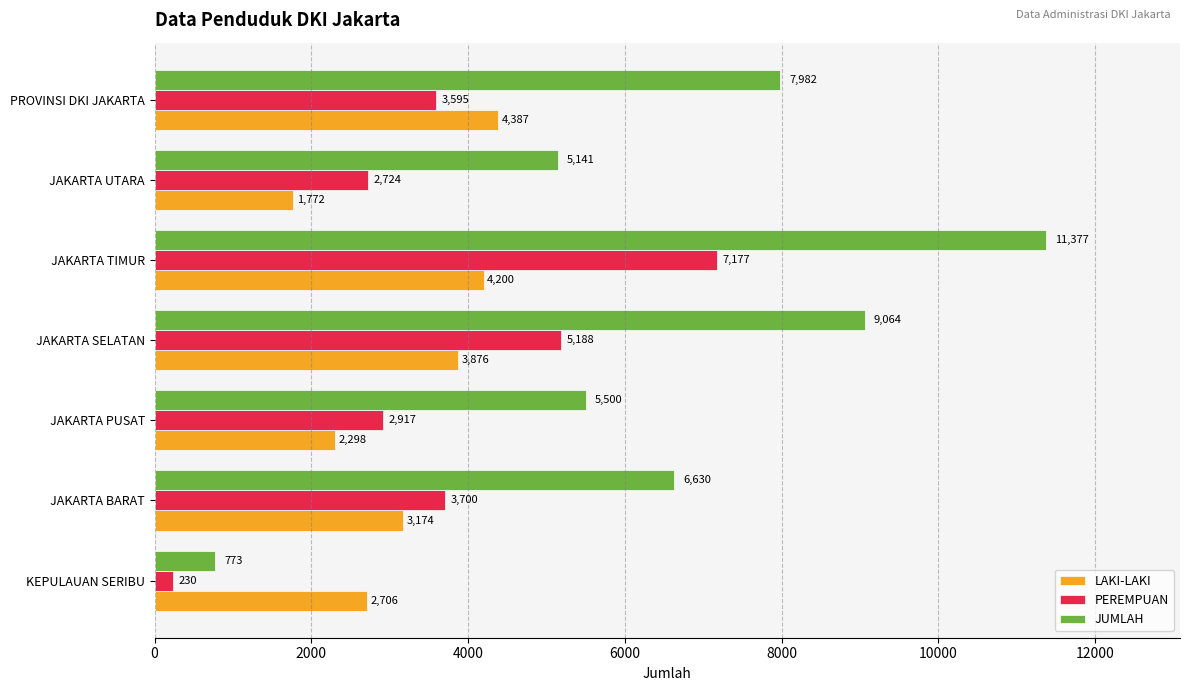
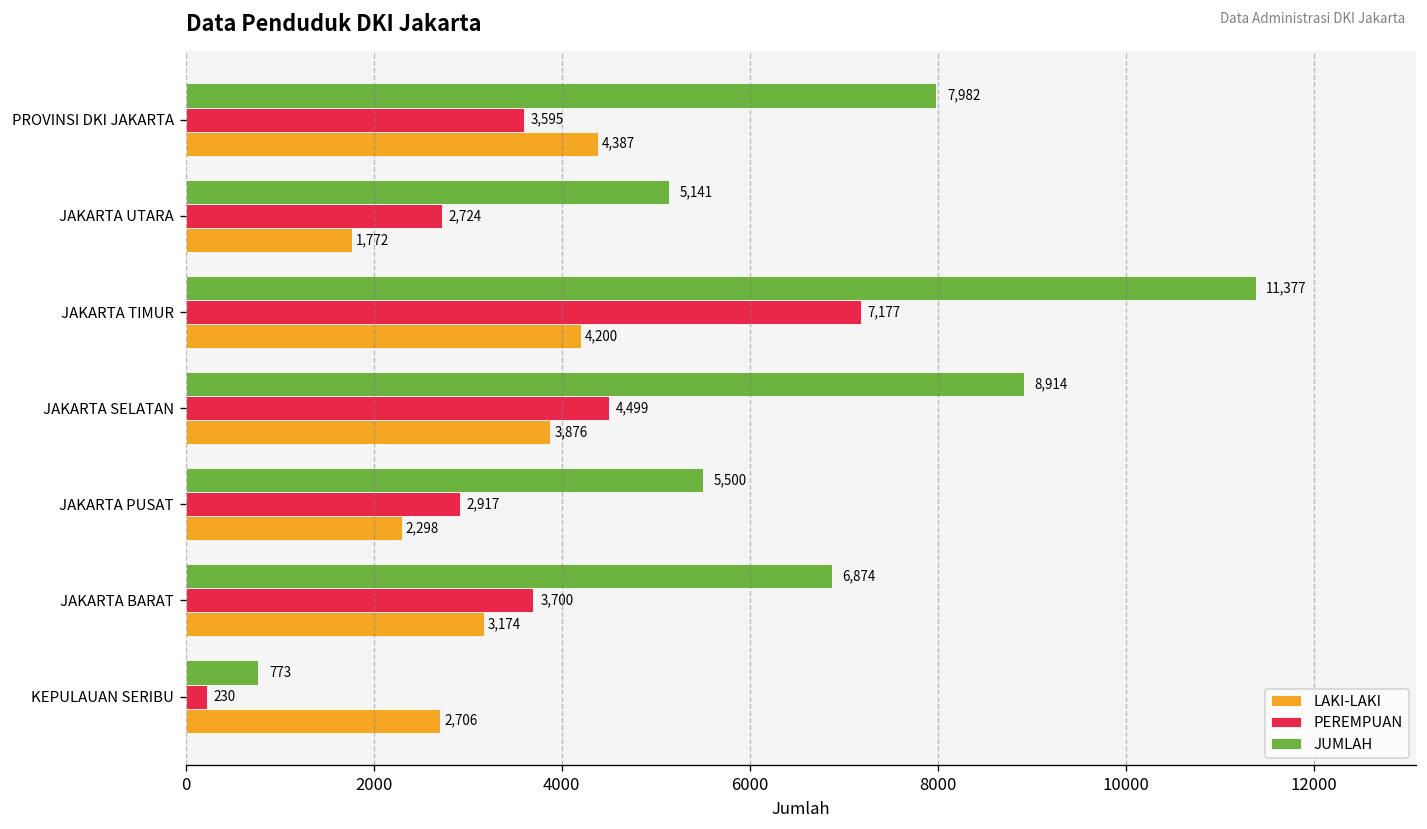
  {
    "LAKI-LAKI": {
      "PROVINSI DKI JAKARTA": "4,387",
      "JAKARTA UTARA": "1,772",
      "JAKARTA TIMUR": "4,200",
      "JAKARTA SELATAN": "3,876",
      "JAKARTA PUSAT": "2,298",
      "JAKARTA BARAT": "3,174",
      "KEPULAUAN SERIBU": "2,706"
    },
    "PEREMPUAN": {
      "PROVINSI DKI JAKARTA": "3,595",
      "JAKARTA UTARA": "2,724",
      "JAKARTA TIMUR": "7,177",
-     "JAKARTA SELATAN": "5,188",
+     "JAKARTA SELATAN": "4,499",
      "JAKARTA PUSAT": "2,917",
      "JAKARTA BARAT": "3,700",
      "KEPULAUAN SERIBU": "230"
    },
    "JUMLAH": {
      "PROVINSI DKI JAKARTA": "7,982",
      "JAKARTA UTARA": "5,141",
      "JAKARTA TIMUR": "11,377",
-     "JAKARTA SELATAN": "9,064",
+     "JAKARTA SELATAN": "8,914",
      "JAKARTA PUSAT": "5,500",
-     "JAKARTA BARAT": "6,630",
+     "JAKARTA BARAT": "6,874",
      "KEPULAUAN SERIBU": "773"
    }
  }
